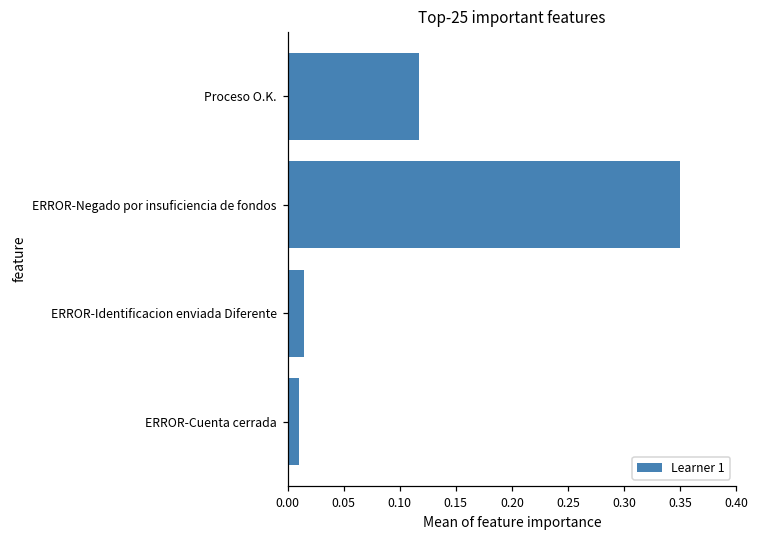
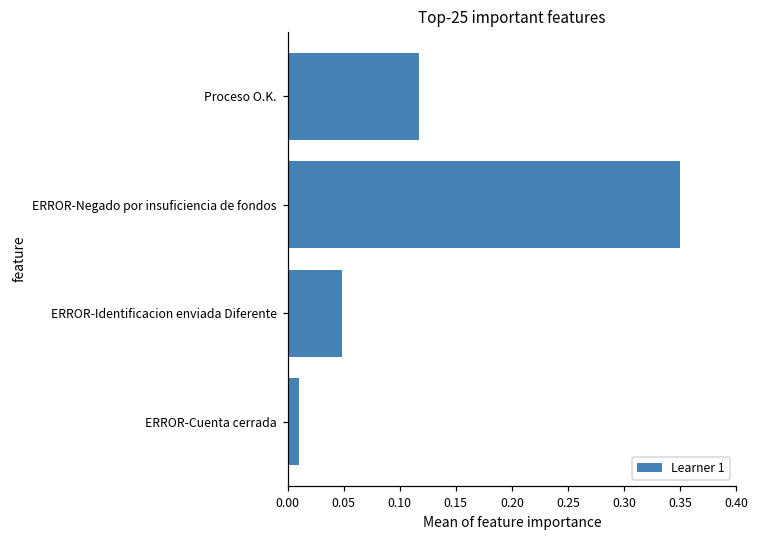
  {
    "Proceso O.K.": 0.117,
    "ERROR-Negado por insuficiencia de fondos": 0.350,
-   "ERROR-Identificacion enviada Diferente": 0.015,
+   "ERROR-Identificacion enviada Diferente": 0.049,
    "ERROR-Cuenta cerrada": 0.010
  }
